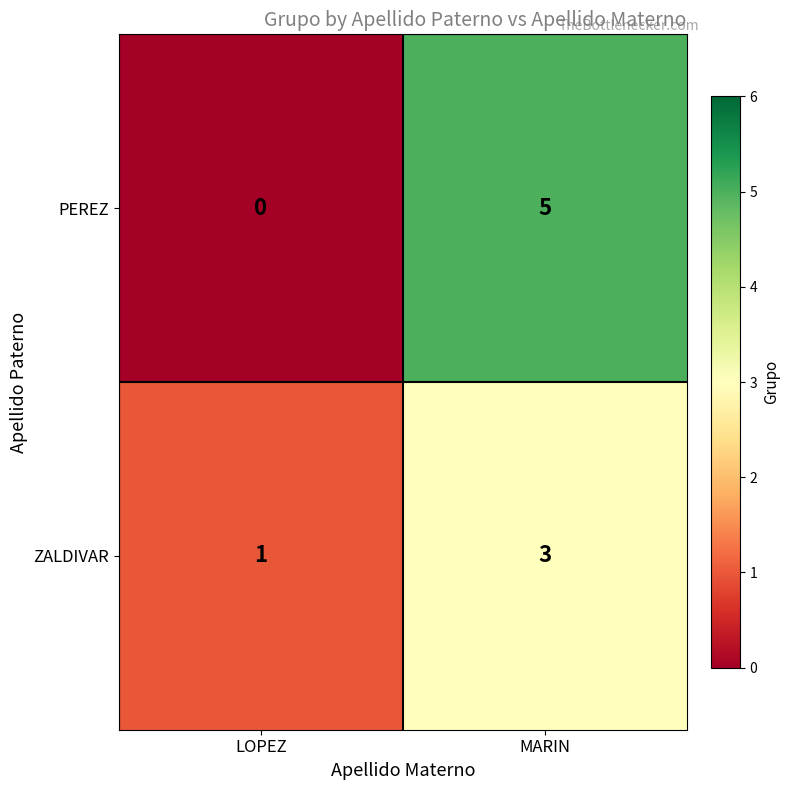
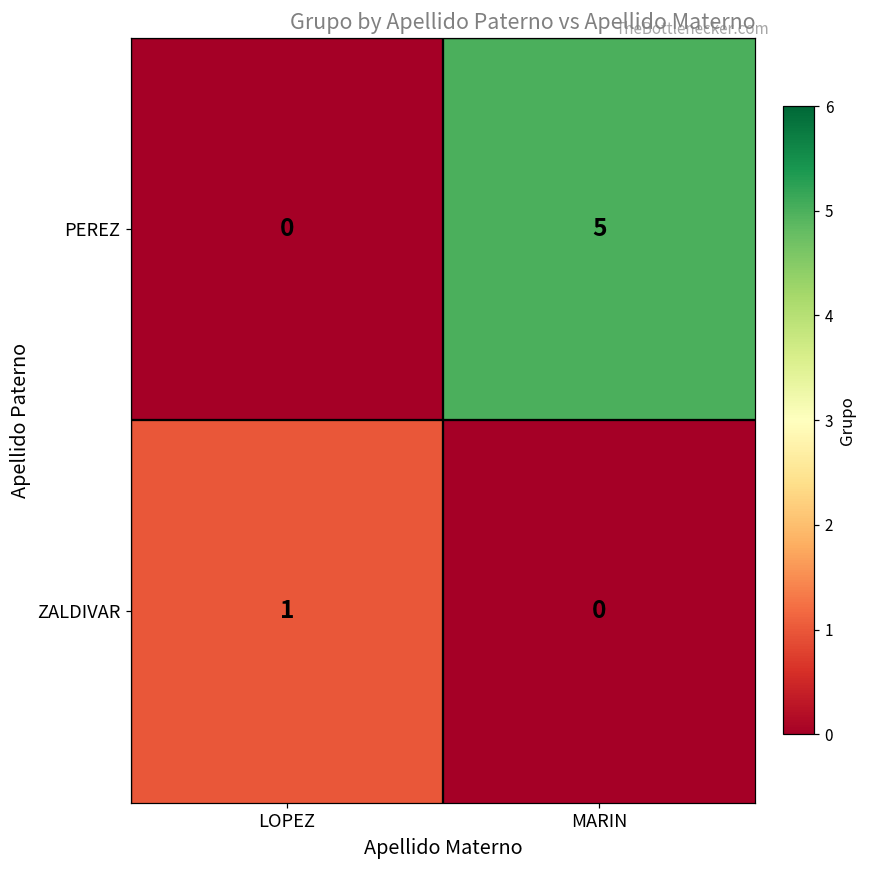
  {
    "PEREZ": {
      "LOPEZ": 0,
      "MARIN": 5
    },
    "ZALDIVAR": {
      "LOPEZ": 1,
-     "MARIN": 3
+     "MARIN": 0
    }
  }
